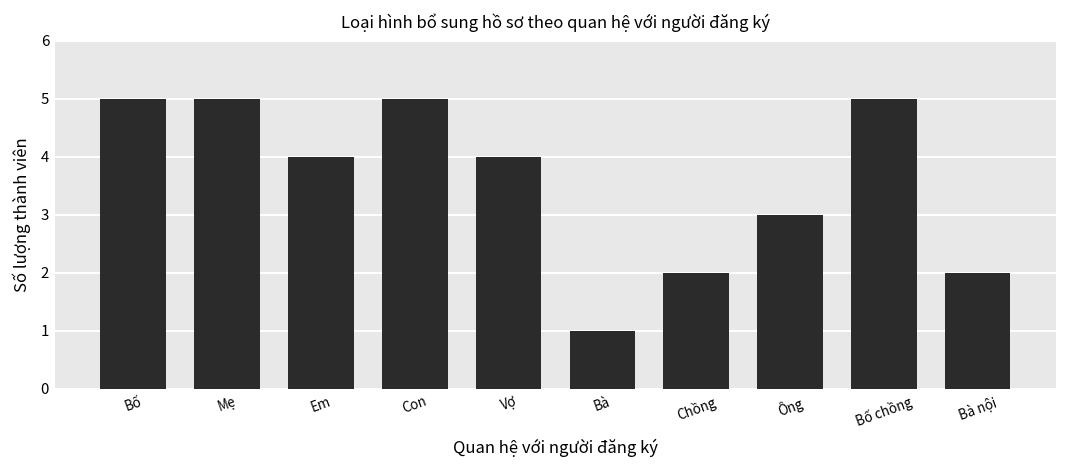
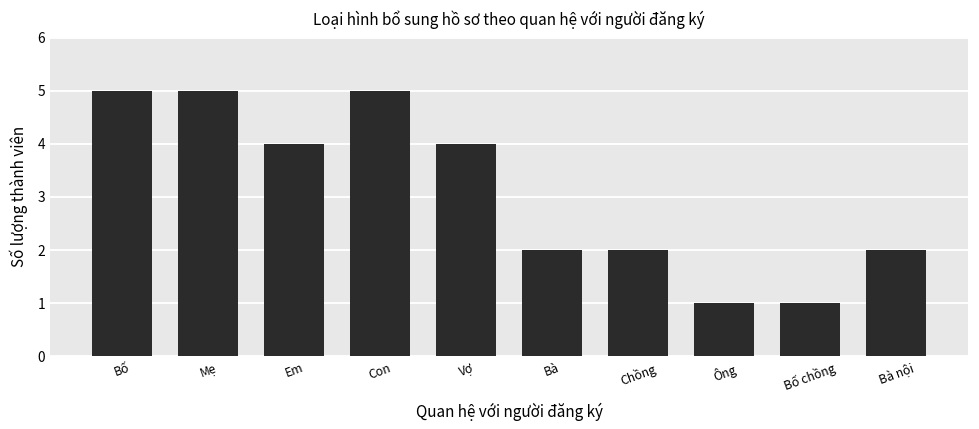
  {
    "Bố": 5,
    "Mẹ": 5,
    "Em": 4,
    "Con": 5,
    "Vợ": 4,
-   "Bà": 1,
+   "Bà": 2,
    "Chồng": 2,
-   "Ông": 3,
-   "Bố chồng": 5,
+   "Ông": 1,
+   "Bố chồng": 1,
    "Bà nội": 2
  }
